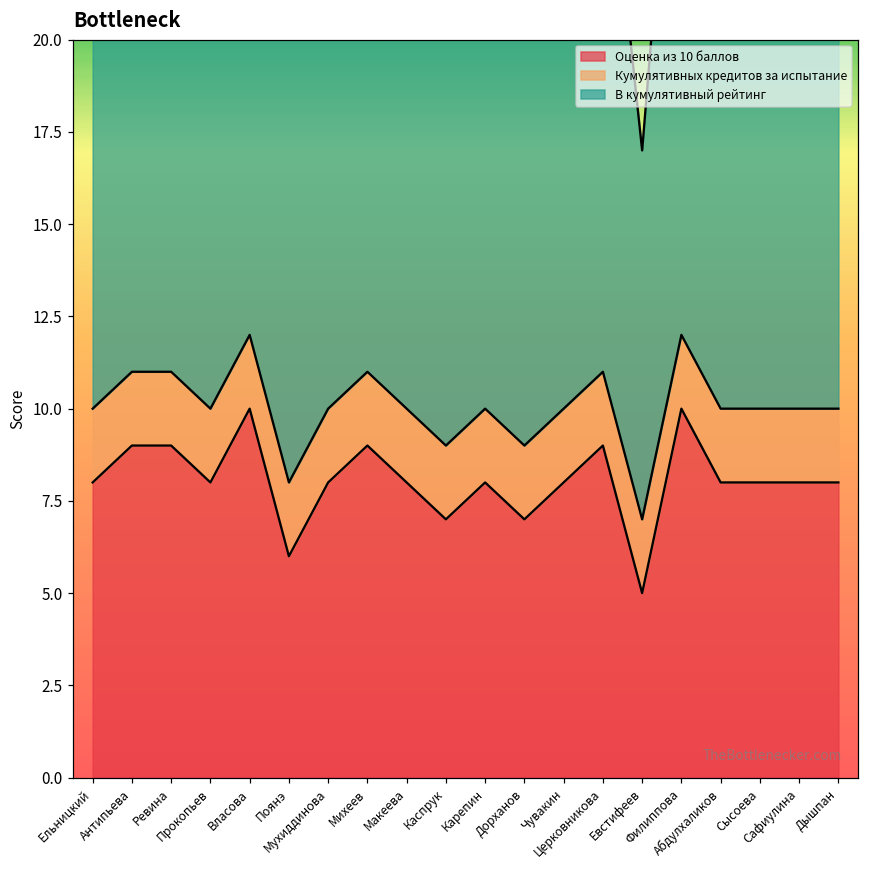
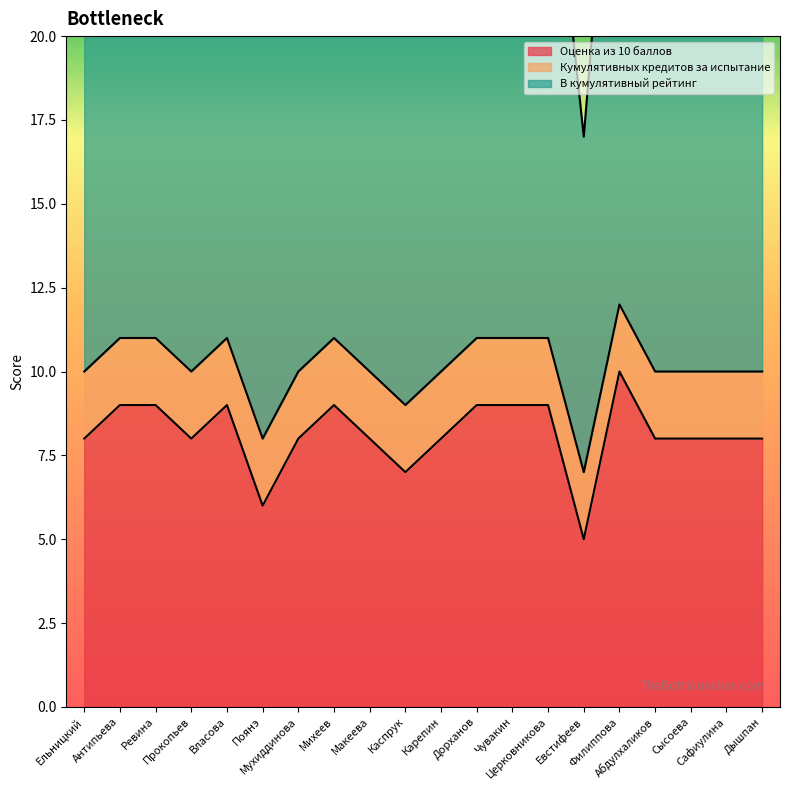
  {
    "Оценка из 10 баллов": {
      "Ельницкий": 8,
      "Антипьева": 9,
      "Ревина": 9,
      "Прокопьев": 8,
-     "Власова": 10,
+     "Власова": 9,
      "Поянэ": 6,
      "Мухиддинова": 8,
      "Михеев": 9,
      "Макеева": 8,
      "Каспрук": 7,
      "Карепин": 8,
-     "Дорханов": 7,
-     "Чувакин": 8,
+     "Дорханов": 9,
+     "Чувакин": 9,
      "Церковникова": 9,
      "Евстифеев": 5,
      "Филиппова": 10,
      "Абдулхаликов": 8,
      "Сысоева": 8,
      "Сафиулина": 8,
      "Дышпан": 8
    },
    "Кумулятивных кредитов за испытание": {
      "Ельницкий": 2,
      "Антипьева": 2,
      "Ревина": 2,
      "Прокопьев": 2,
      "Власова": 2,
      "Поянэ": 2,
      "Мухиддинова": 2,
      "Михеев": 2,
      "Макеева": 2,
      "Каспрук": 2,
      "Карепин": 2,
      "Дорханов": 2,
      "Чувакин": 2,
      "Церковникова": 2,
      "Евстифеев": 2,
      "Филиппова": 2,
      "Абдулхаликов": 2,
      "Сысоева": 2,
      "Сафиулина": 2,
      "Дышпан": 2
    },
    "В кумулятивный рейтинг": {
      "Евстифеев": 10
    }
  }
